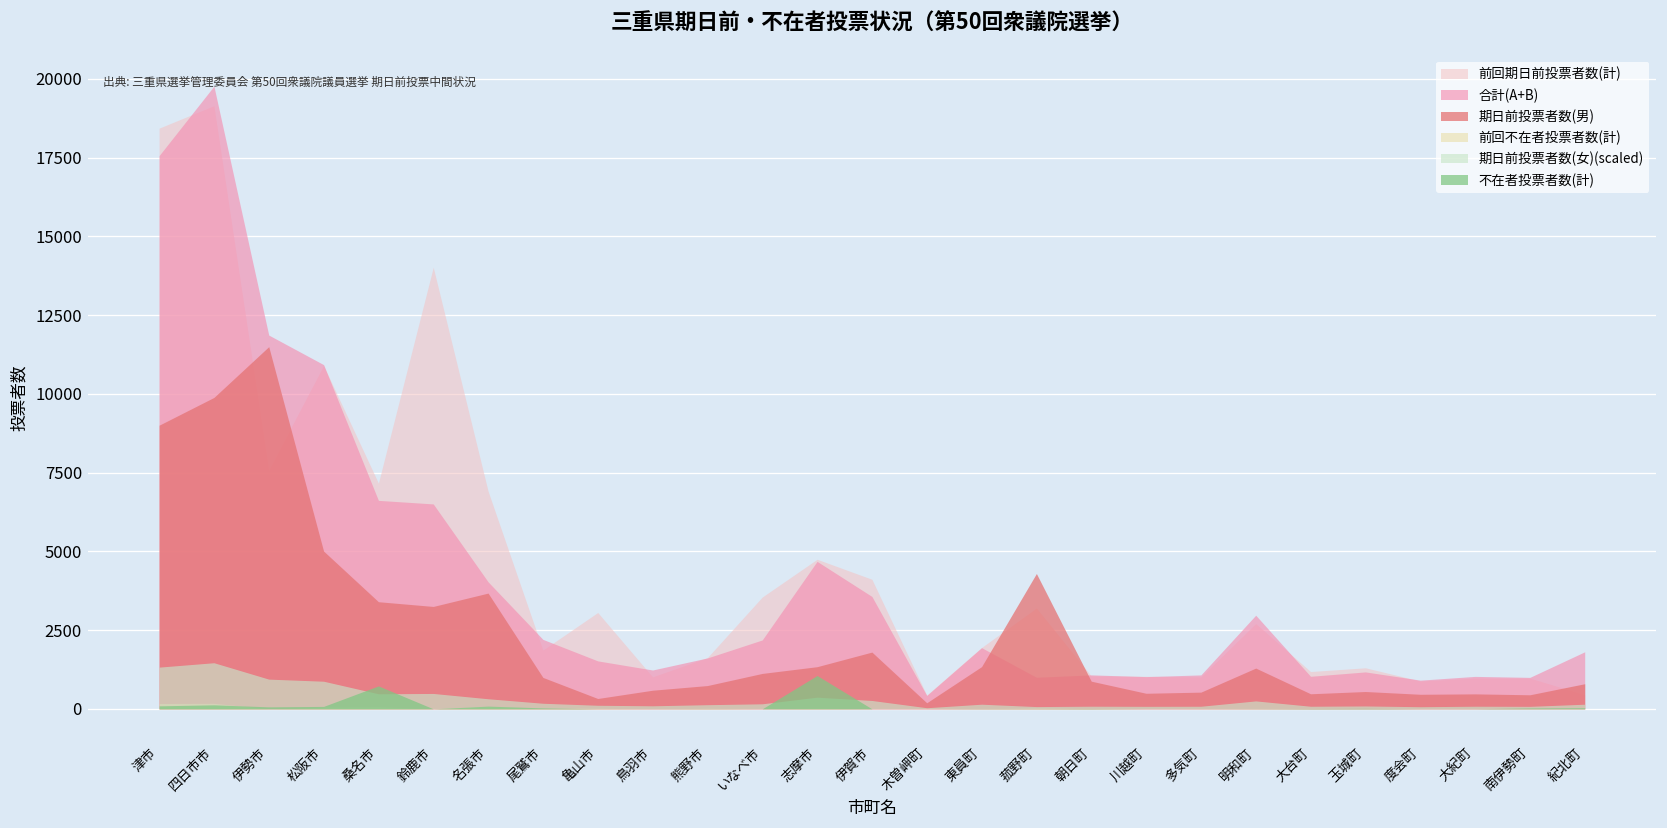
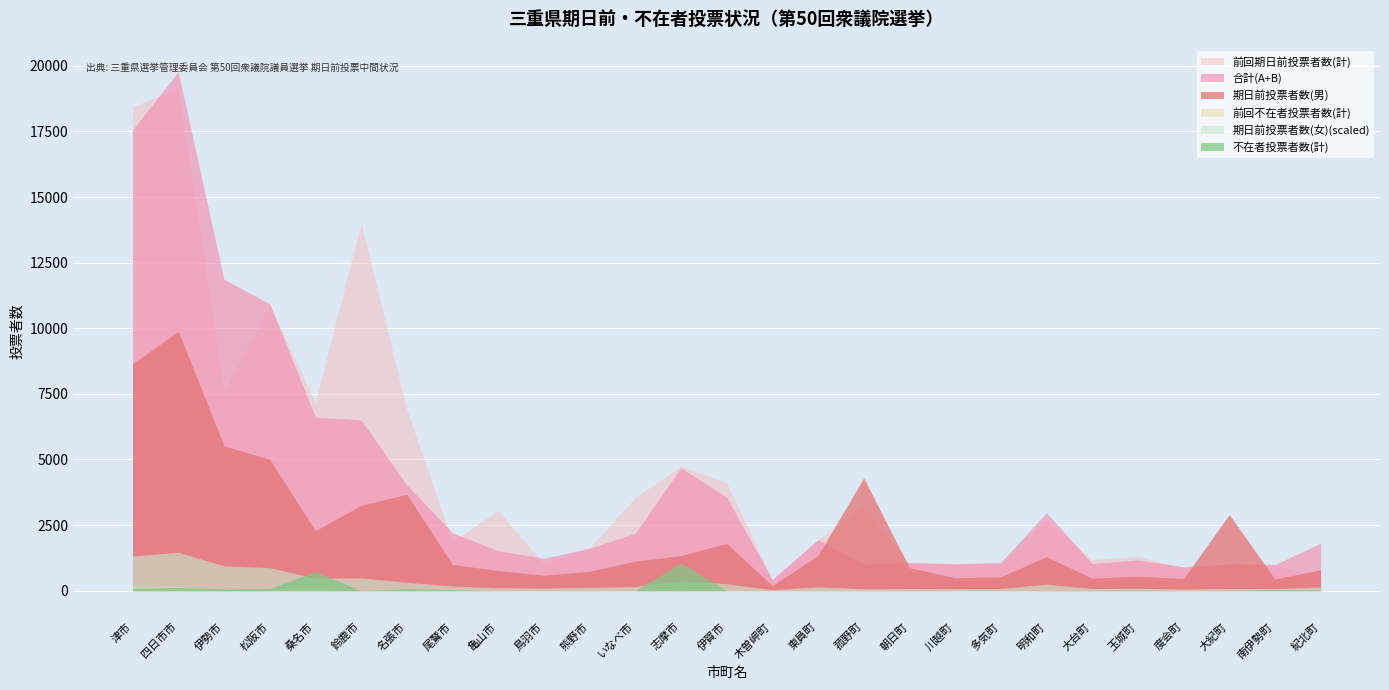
  {
    "期日前投票者数(男)": {
-     "津市": 9000,
+     "津市": 8600,
      "四日市市": 9900,
-     "伊勢市": 11500,
+     "伊勢市": 5500,
      "松阪市": 5000,
-     "桑名市": 3400,
+     "桑名市": 2300,
      "鈴鹿市": 3300,
      "名張市": 3700,
      "尾鷲市": 1000,
-     "亀山市": 300,
+     "亀山市": 800,
      "鳥羽市": 600,
      "熊野市": 700,
      "いなべ市": 1100,
      "志摩市": 1300,
      "伊賀市": 1800,
      "木曽岬町": 200,
      "東員町": 1300,
      "菰野町": 4300,
      "朝日町": 900,
      "川越町": 500,
      "多気町": 500,
      "明和町": 1300,
      "大台町": 500,
      "玉城町": 600,
      "度会町": 500,
-     "大紀町": 500,
+     "大紀町": 2900,
      "南伊勢町": 400,
      "紀北町": 800
    },
    "不在者投票者数(計)": {
      "桑名市": 700,
      "志摩市": 1100
    }
  }
